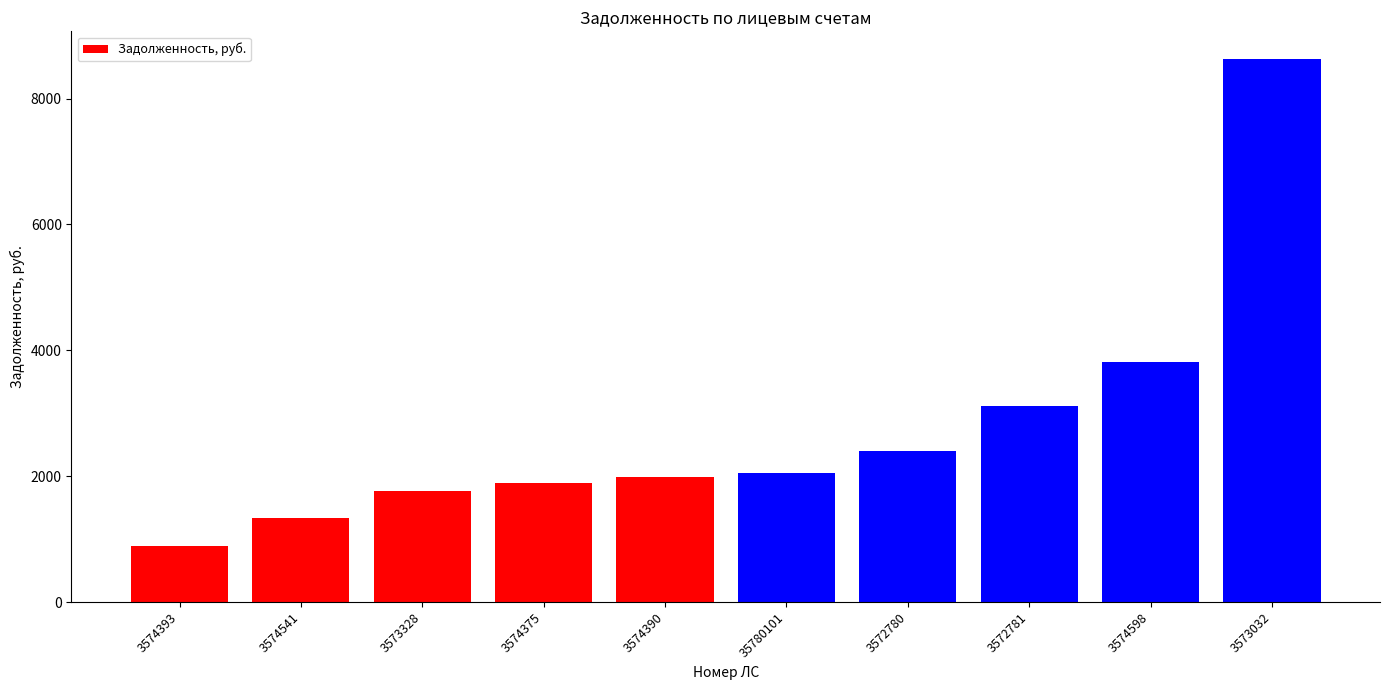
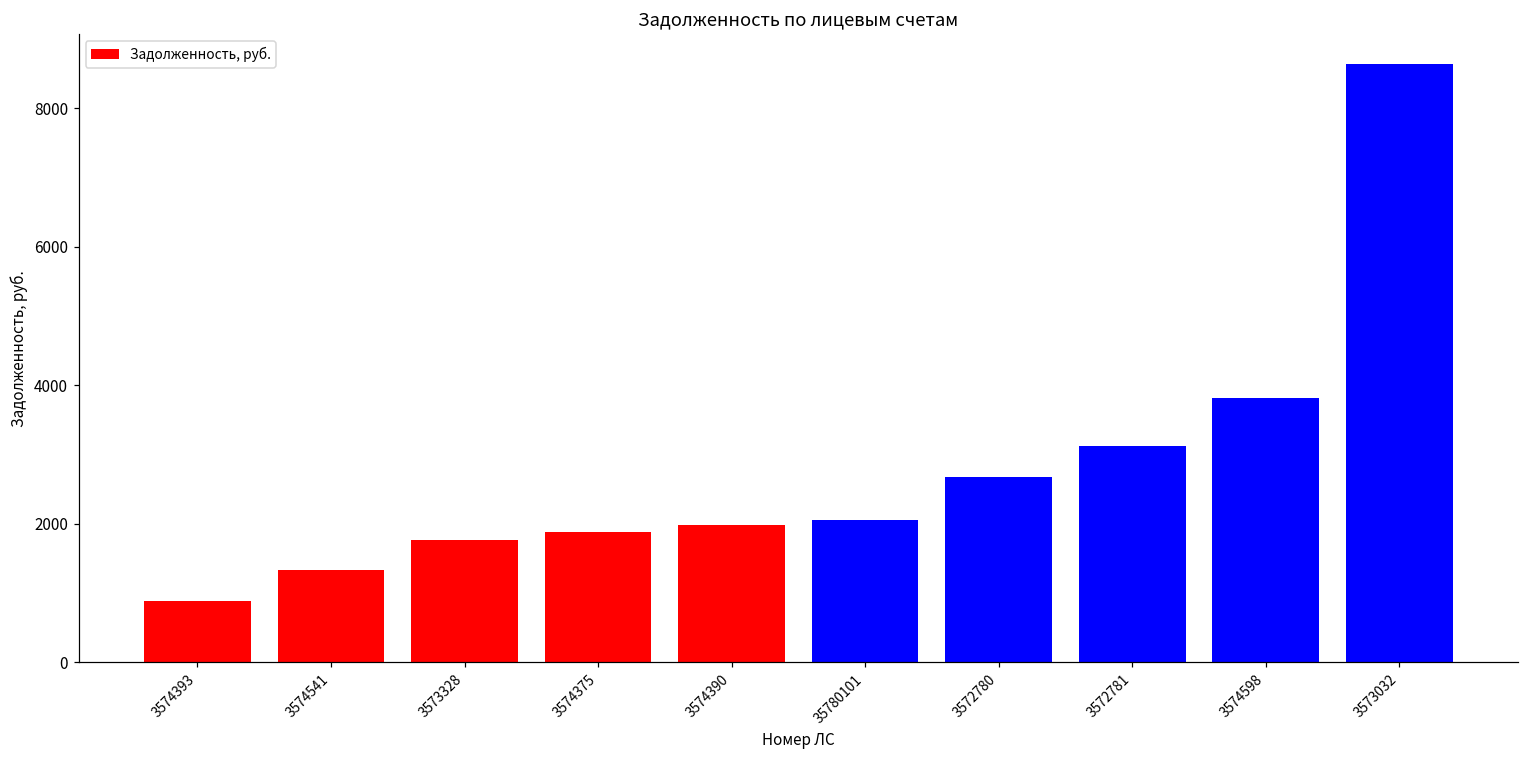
  {
    "3574393": 900,
    "3574541": 1300,
    "3573328": 1800,
    "3574375": 1900,
    "3574390": 2000,
    "35780101": 2000,
-   "3572780": 2400,
+   "3572780": 2700,
    "3572781": 3100,
    "3574598": 3800,
    "3573032": 8600
  }
